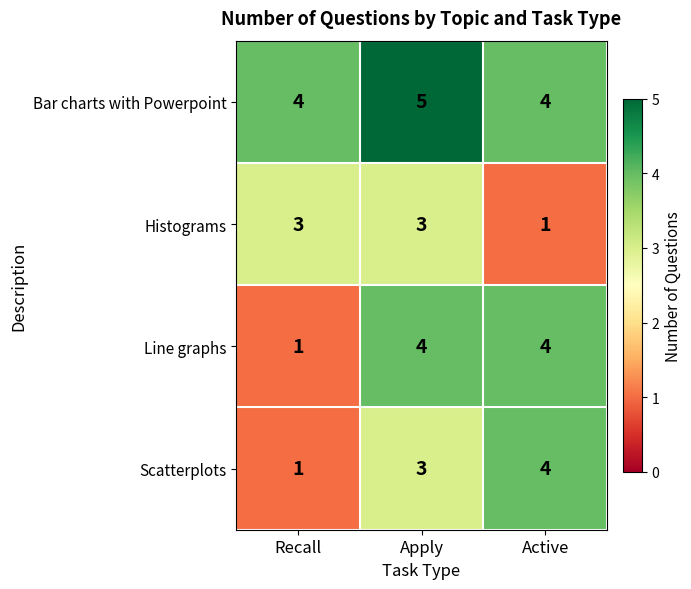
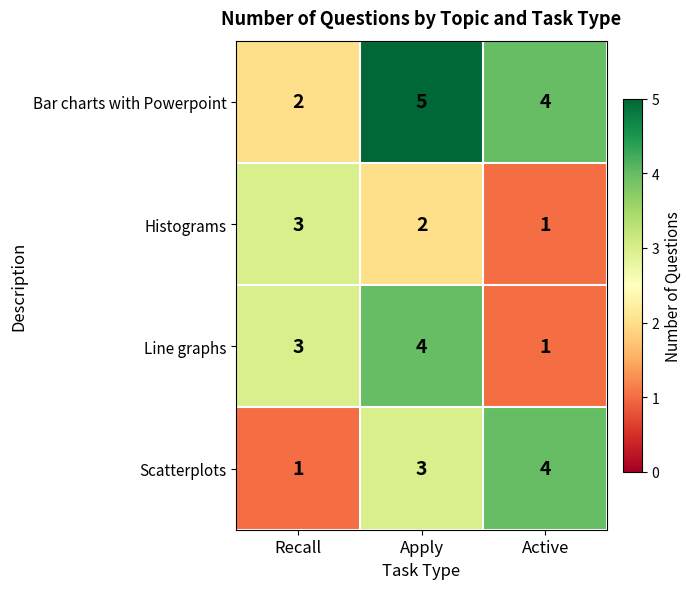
  {
    "Bar charts with Powerpoint": {
-     "Recall": 4,
+     "Recall": 2,
      "Apply": 5,
      "Active": 4
    },
    "Histograms": {
      "Recall": 3,
-     "Apply": 3,
+     "Apply": 2,
      "Active": 1
    },
    "Line graphs": {
-     "Recall": 1,
+     "Recall": 3,
      "Apply": 4,
-     "Active": 4
+     "Active": 1
    },
    "Scatterplots": {
      "Recall": 1,
      "Apply": 3,
      "Active": 4
    }
  }
